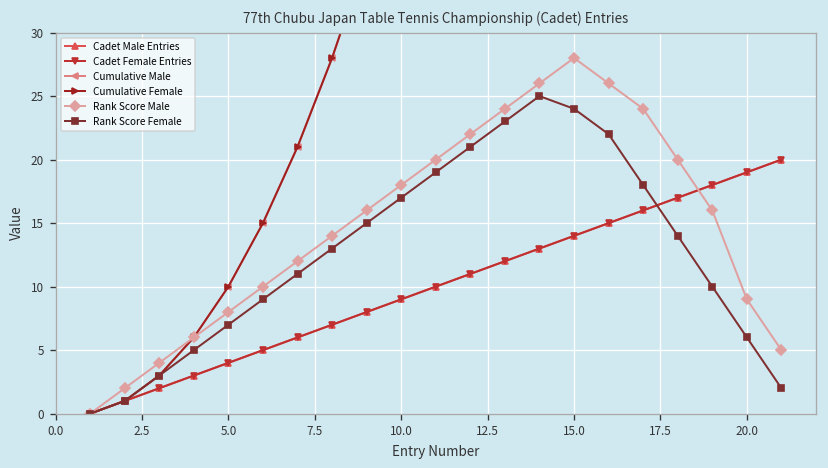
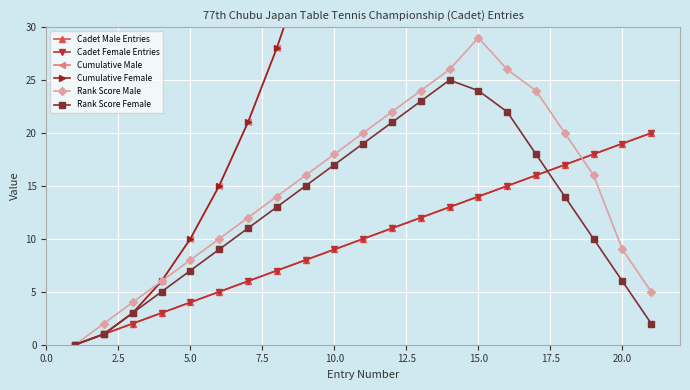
  {
    "Rank Score Male": {
      "5.0": 8,
      "10.0": 18,
-     "15.0": 28,
+     "15.0": 29,
      "20.0": 9
    }
  }
